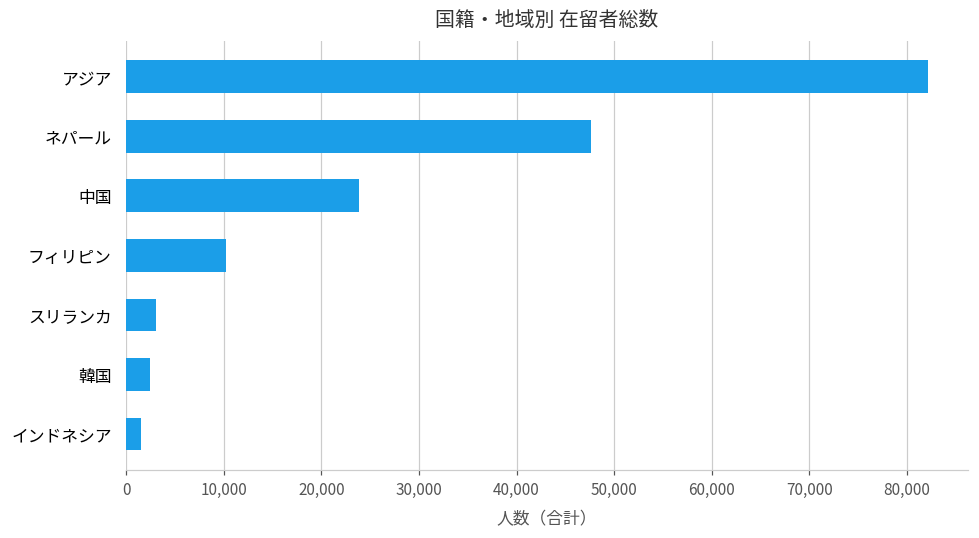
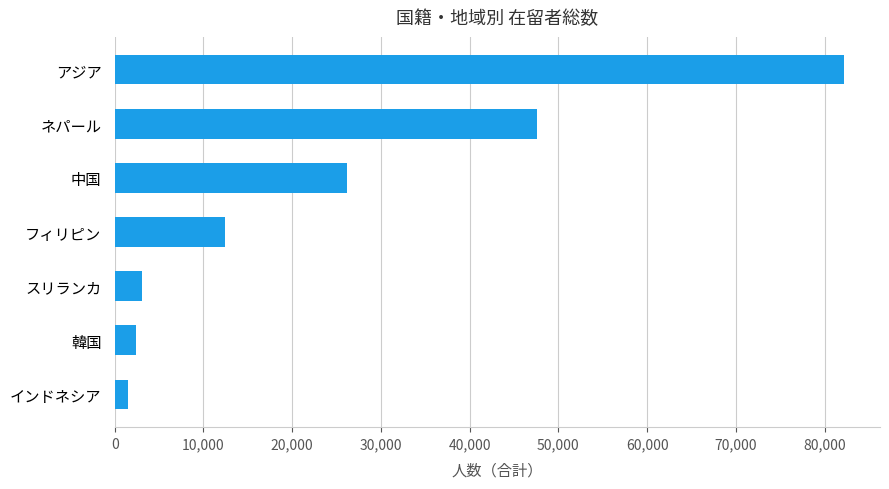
  {
    "アジア": "82,000",
    "ネパール": "48,000",
-   "中国": "24,000",
-   "フィリピン": "10,000",
+   "中国": "26,000",
+   "フィリピン": "12,000",
    "スリランカ": "3,000",
    "韓国": "2,000",
    "インドネシア": "2,000"
  }
